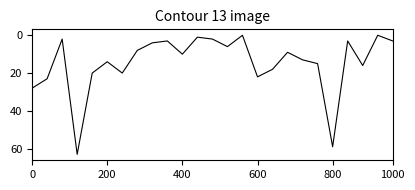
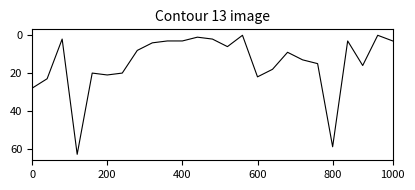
  {
    "0": 28,
-   "200": 14,
-   "400": 10,
+   "200": 21,
+   "400": 3,
    "600": 22,
    "800": 59,
    "1000": 3
  }
